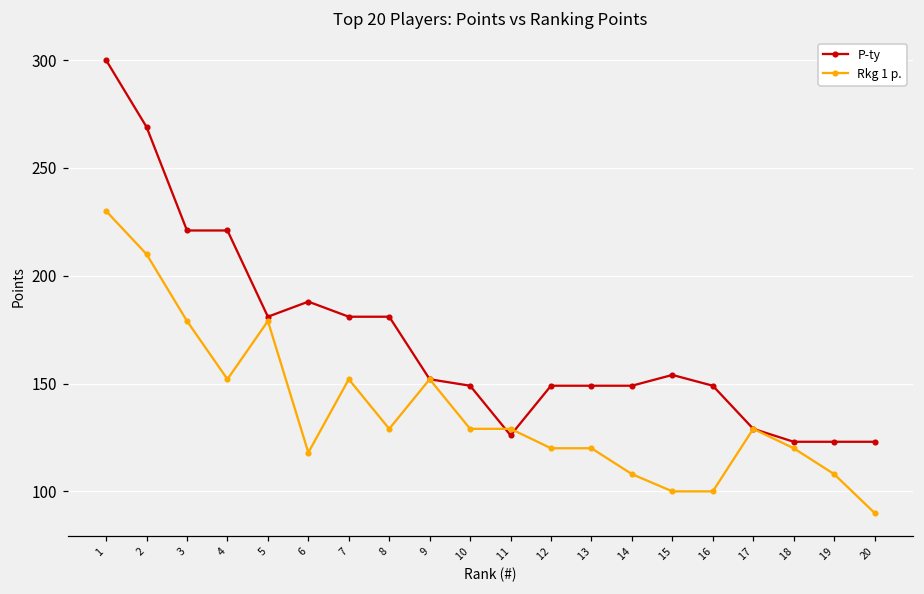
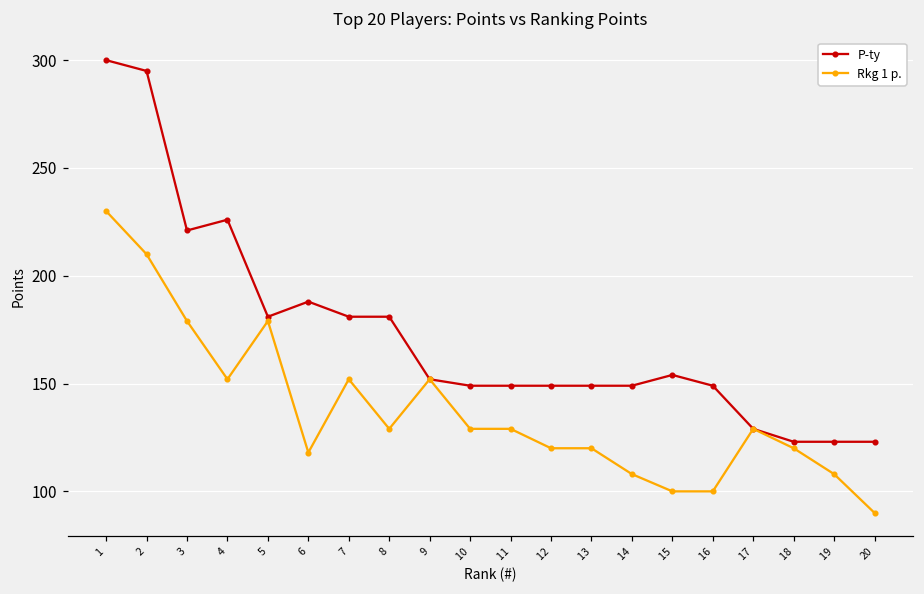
  {
    "P-ty": {
      "1": 300,
-     "2": 269,
+     "2": 295,
      "3": 221,
-     "4": 221,
+     "4": 226,
      "5": 181,
      "6": 188,
      "7": 181,
      "8": 181,
      "10": 149,
-     "11": 126,
+     "11": 149,
      "12": 149,
      "13": 149,
      "14": 149,
      "15": 154,
      "16": 149,
      "18": 123,
      "19": 123,
      "20": 123
    },
    "Rkg 1 p.": {
      "1": 230,
      "2": 210,
      "3": 179,
      "4": 152,
      "5": 179,
      "6": 118,
      "7": 152,
      "8": 129,
      "10": 129,
      "11": 129,
      "12": 120,
      "13": 120,
      "14": 108,
      "15": 100,
      "16": 100,
      "18": 120,
      "19": 108,
      "20": 90
    }
  }
